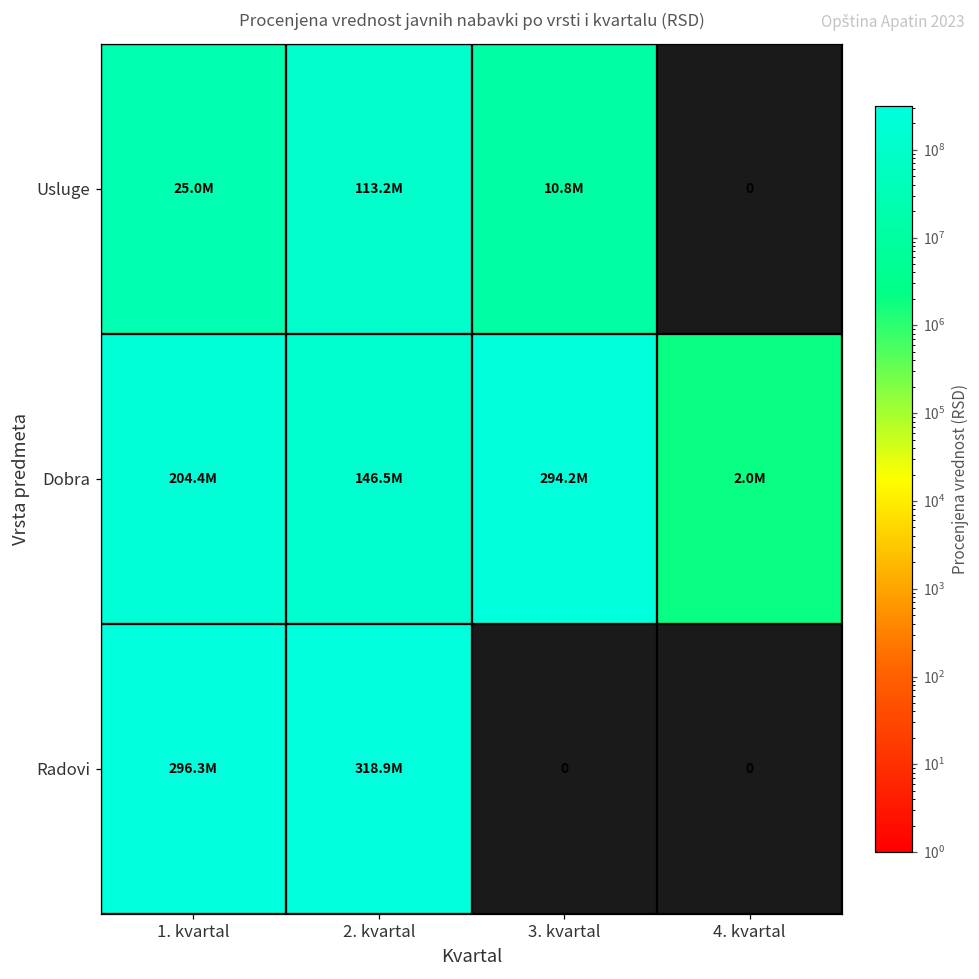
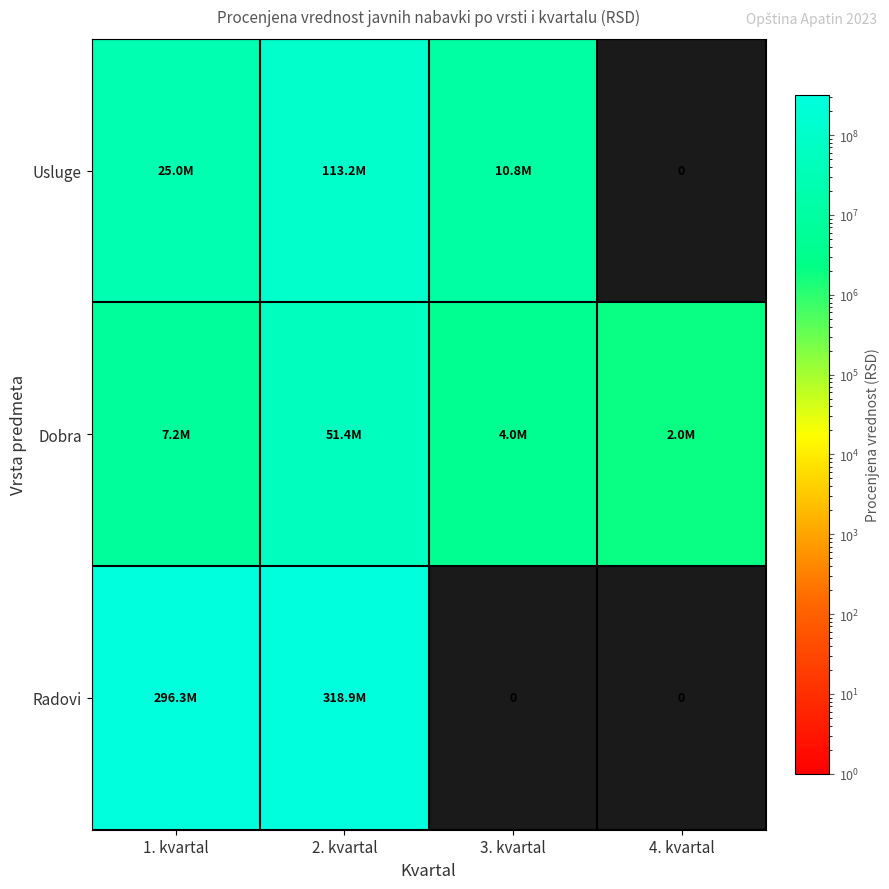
  {
    "Usluge": {
      "1. kvartal": "25.0M",
      "2. kvartal": "113.2M",
      "3. kvartal": "10.8M"
    },
    "Dobra": {
-     "1. kvartal": "204.4M",
-     "2. kvartal": "146.5M",
-     "3. kvartal": "294.2M",
+     "1. kvartal": "7.2M",
+     "2. kvartal": "51.4M",
+     "3. kvartal": "4.0M",
      "4. kvartal": "2.0M"
    },
    "Radovi": {
      "1. kvartal": "296.3M",
      "2. kvartal": "318.9M"
    }
  }
